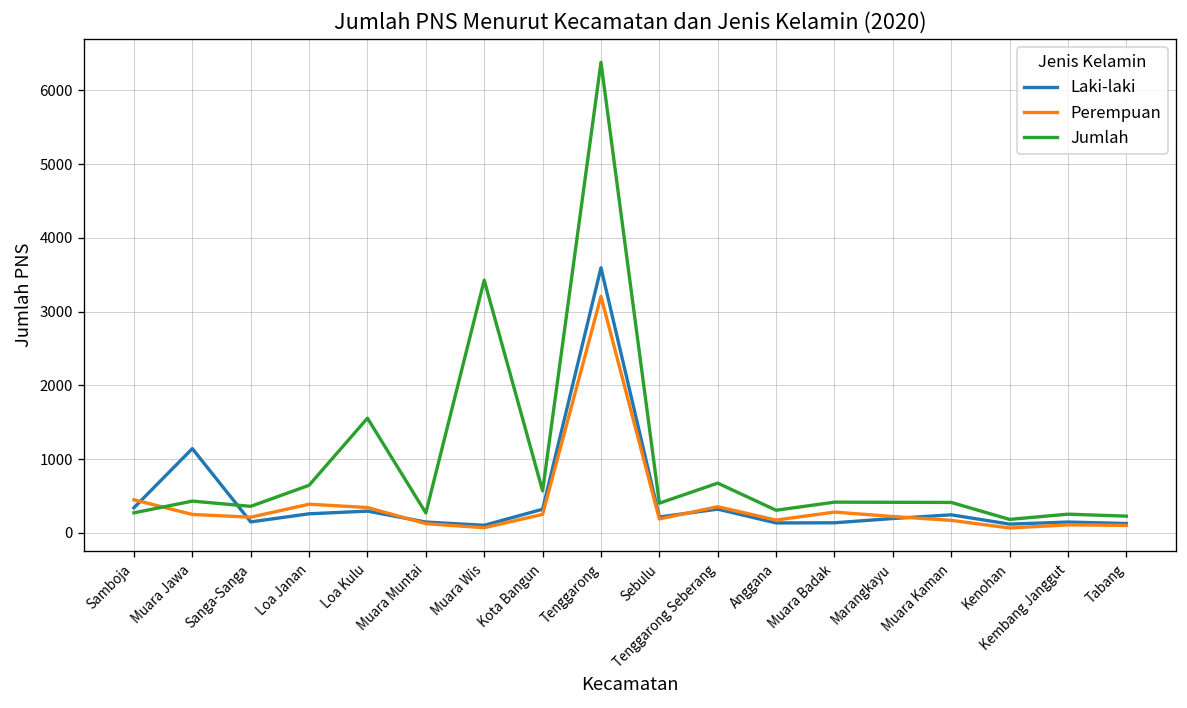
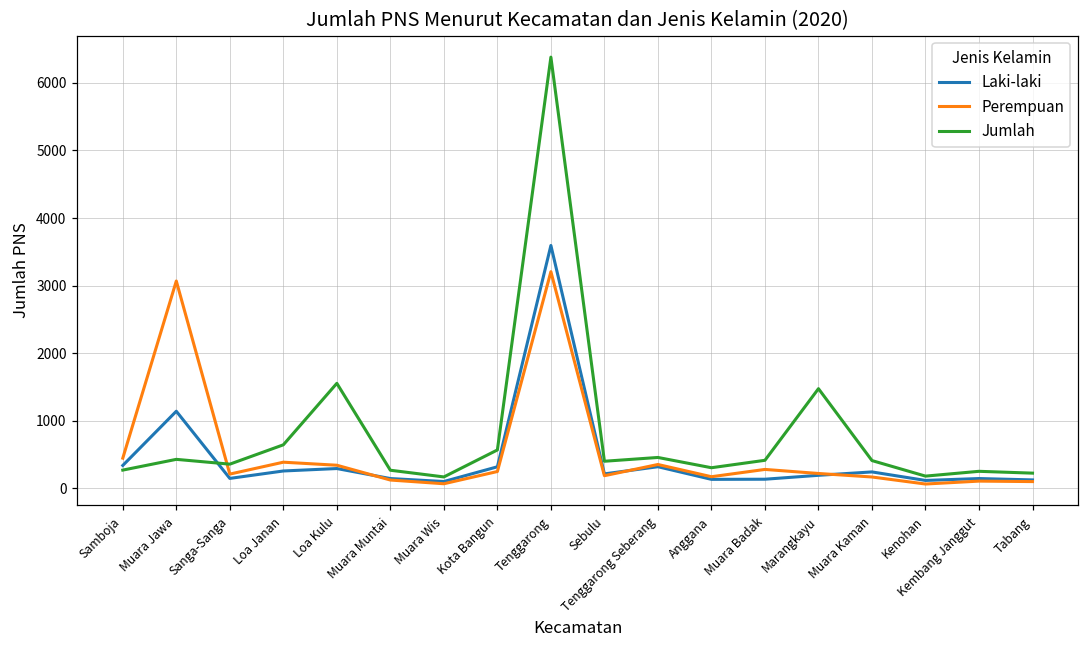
  {
    "Laki-laki": {
      "Samboja": 300,
      "Muara Jawa": 1100,
      "Sanga-Sanga": 100,
      "Loa Janan": 300,
      "Loa Kulu": 300,
      "Kota Bangun": 300,
      "Tenggarong": 3600,
      "Muara Badak": 100,
      "Muara Kaman": 200,
      "Kenohan": 100
    },
    "Perempuan": {
      "Samboja": 400,
-     "Muara Jawa": 200,
+     "Muara Jawa": 3100,
      "Sanga-Sanga": 200,
      "Loa Janan": 400,
      "Loa Kulu": 300,
      "Kota Bangun": 200,
      "Tenggarong": 3200,
      "Muara Badak": 300,
      "Muara Kaman": 200,
      "Kenohan": 100
    },
    "Jumlah": {
      "Samboja": 300,
      "Muara Jawa": 400,
      "Sanga-Sanga": 400,
      "Loa Janan": 600,
      "Loa Kulu": 1600,
      "Muara Muntai": 300,
-     "Muara Wis": 3400,
+     "Muara Wis": 200,
      "Kota Bangun": 600,
      "Tenggarong": 6400,
      "Sebulu": 400,
-     "Tenggarong Seberang": 700,
+     "Tenggarong Seberang": 500,
      "Anggana": 300,
      "Muara Badak": 400,
-     "Marangkayu": 400,
+     "Marangkayu": 1500,
      "Muara Kaman": 400,
      "Kenohan": 200,
      "Kembang Janggut": 300,
      "Tabang": 200
    }
  }
